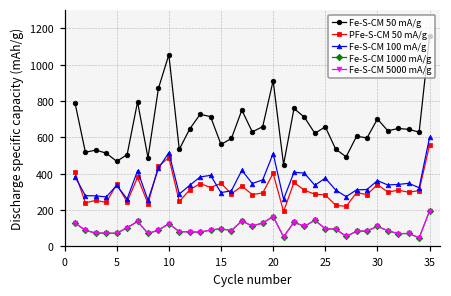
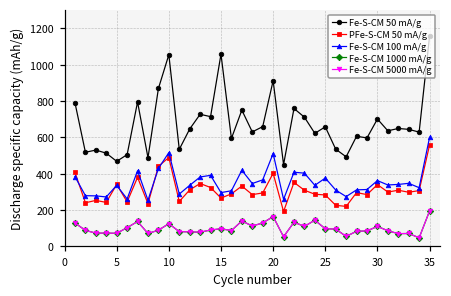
  {
    "Fe-S-CM 50 mA/g": {
      "5": 470,
      "10": 1050,
-     "15": 560,
+     "15": 1060,
      "20": 910,
      "25": 660,
      "30": 700
    },
    "PFe-S-CM 50 mA/g": {
      "10": 490,
-     "15": 350,
+     "15": 270,
      "20": 400,
      "25": 280,
      "30": 340,
      "35": 560
    },
    "Fe-S-CM 100 mA/g": {
      "10": 520,
      "15": 300,
      "20": 510,
      "25": 380,
      "30": 360,
      "35": 600
    },
    "Fe-S-CM 5000 mA/g": {
      "5": 70,
      "10": 120,
      "15": 100,
      "20": 160,
      "25": 100,
      "30": 110,
      "35": 190
    }
  }
